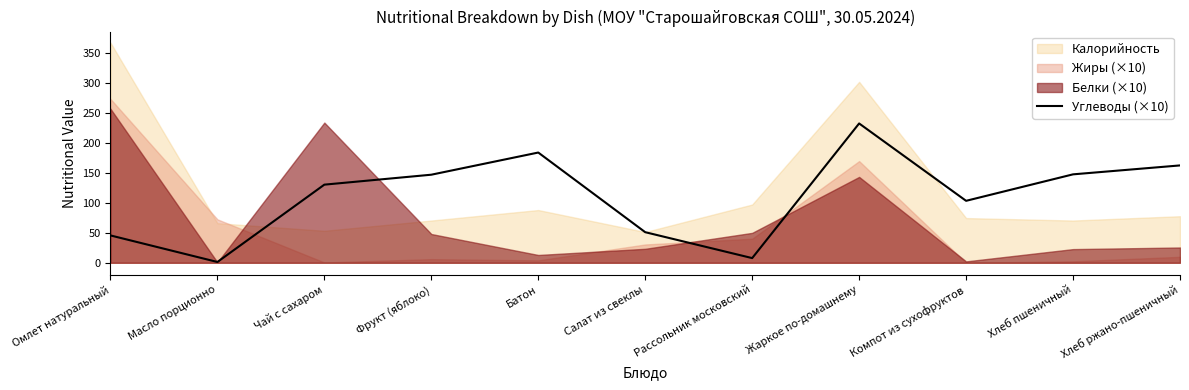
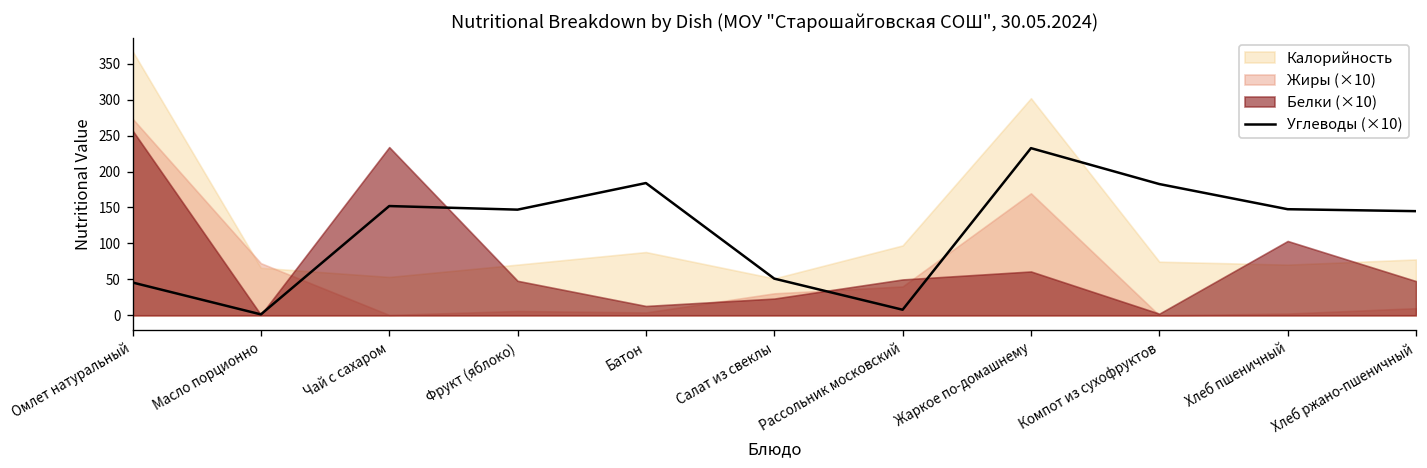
  {
    "Углеводы (×10)": {
      "Омлет натуральный": 50,
-     "Чай с сахаром": 130,
+     "Чай с сахаром": 150,
      "Фрукт (яблоко)": 150,
      "Батон": 180,
      "Рассольник московский": 10,
      "Жаркое по-домашнему": 230,
-     "Компот из сухофруктов": 100,
+     "Компот из сухофруктов": 180,
      "Хлеб пшеничный": 150,
-     "Хлеб ржано-пшеничный": 160
+     "Хлеб ржано-пшеничный": 140
    },
    "Белки (×10)": {
      "Омлет натуральный": 260,
      "Чай с сахаром": 230,
      "Фрукт (яблоко)": 50,
      "Батон": 10,
      "Салат из свеклы": 20,
      "Рассольник московский": 50,
-     "Жаркое по-домашнему": 140,
-     "Хлеб пшеничный": 20,
-     "Хлеб ржано-пшеничный": 30
+     "Жаркое по-домашнему": 60,
+     "Хлеб пшеничный": 100,
+     "Хлеб ржано-пшеничный": 50
    }
  }
